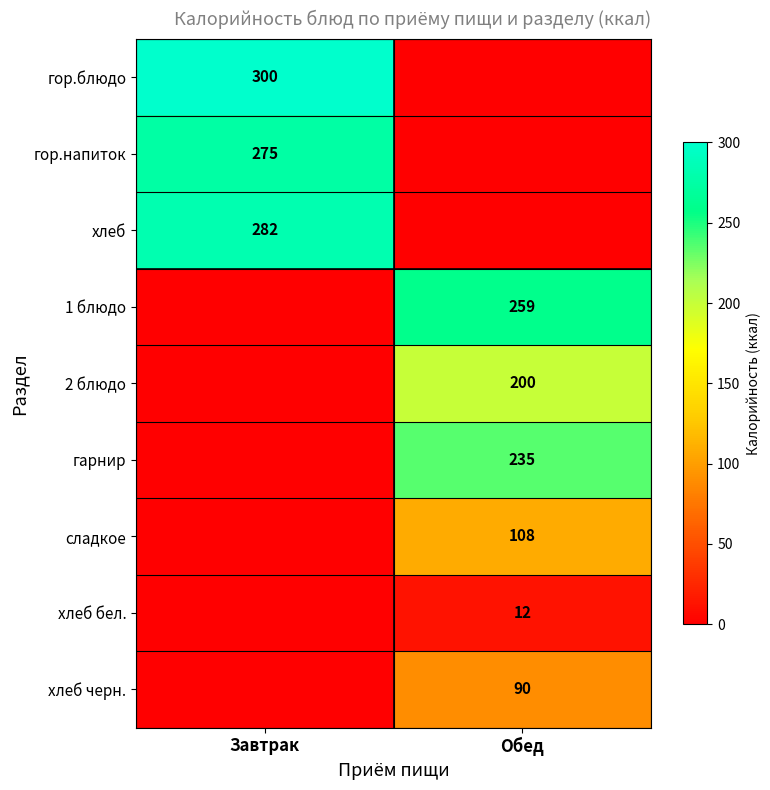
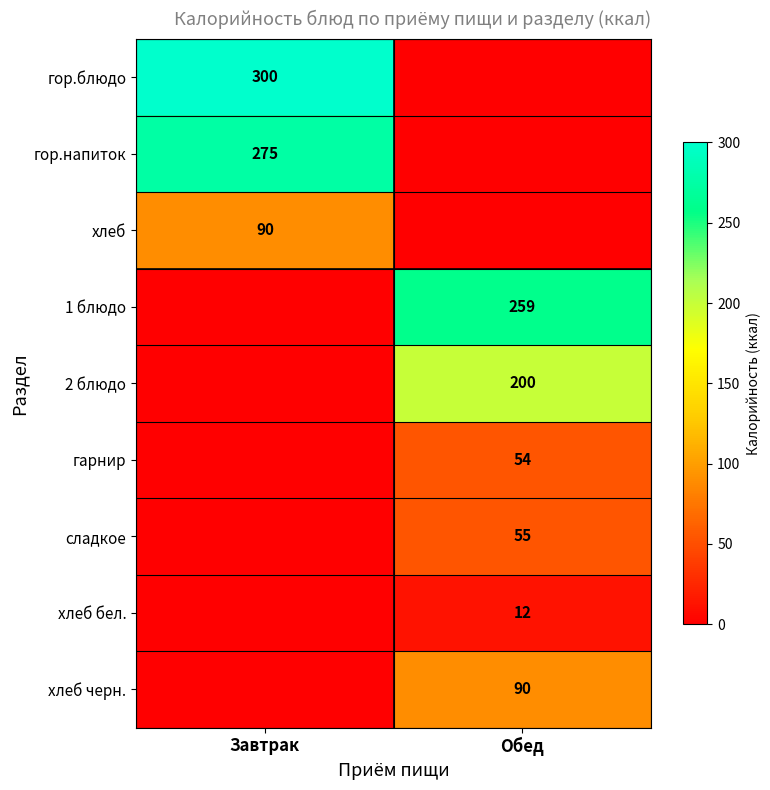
  {
    "гор.блюдо": {
      "Завтрак": 300
    },
    "гор.напиток": {
      "Завтрак": 275
    },
    "хлеб": {
-     "Завтрак": 282
+     "Завтрак": 90
    },
    "1 блюдо": {
      "Обед": 259
    },
    "2 блюдо": {
      "Обед": 200
    },
    "гарнир": {
-     "Обед": 235
+     "Обед": 54
    },
    "сладкое": {
-     "Обед": 108
+     "Обед": 55
    },
    "хлеб бел.": {
      "Обед": 12
    },
    "хлеб черн.": {
      "Обед": 90
    }
  }
